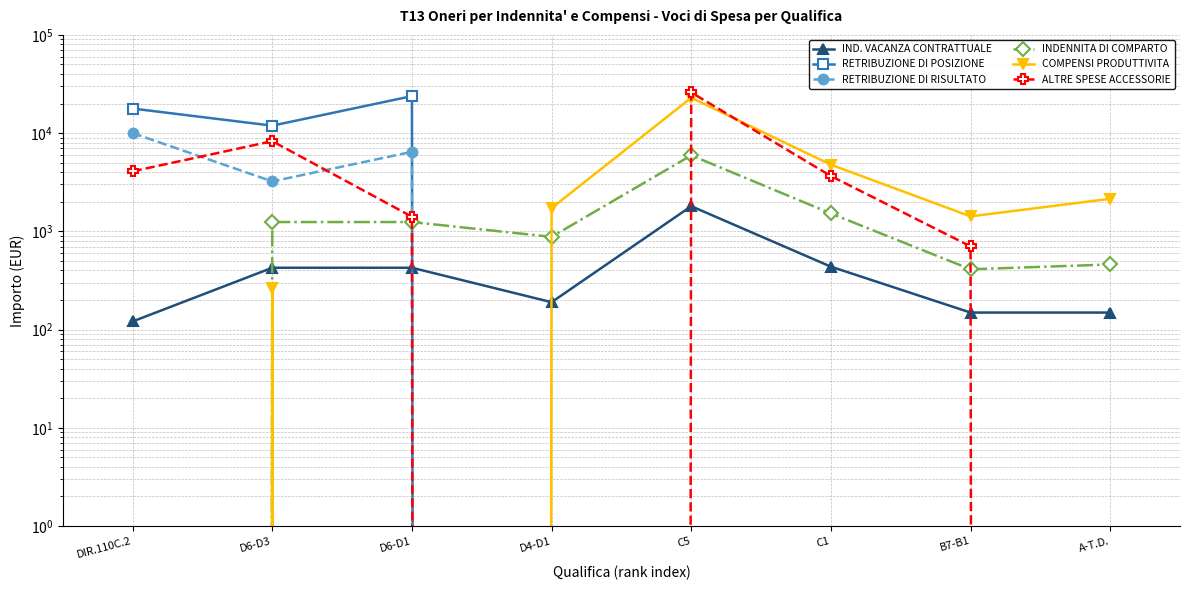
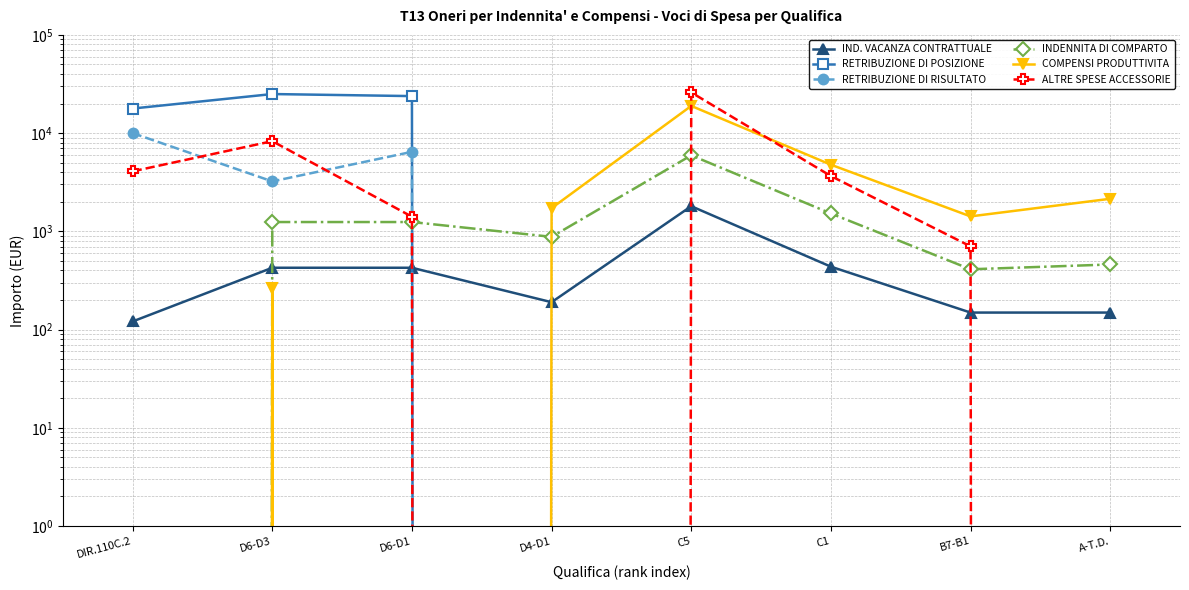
  {
    "IND. VACANZA CONTRATTUALE": {
      "DIR.110C.2": 120,
      "D6-D3": 430,
      "D6-D1": 430,
      "D4-D1": 190,
      "C5": 1800,
      "C1": 400,
      "B7-B1": 150,
      "A-T.D.": 150
    },
    "RETRIBUZIONE DI POSIZIONE": {
      "DIR.110C.2": 18000,
-     "D6-D3": 12000,
+     "D6-D3": 25000,
      "D6-D1": 24000
    },
    "RETRIBUZIONE DI RISULTATO": {
      "DIR.110C.2": 10000,
      "D6-D3": 3200,
      "D6-D1": 6000
    },
    "INDENNITA DI COMPARTO": {
      "D6-D3": 1200,
      "D6-D1": 1200,
      "D4-D1": 900,
      "C5": 6000,
      "C1": 1500,
      "B7-B1": 410,
      "A-T.D.": 500
    },
    "COMPENSI PRODUTTIVITA": {
      "D6-D3": 270,
      "D4-D1": 1700,
-     "C5": 23000,
+     "C5": 19000,
      "C1": 5000,
      "B7-B1": 1400,
      "A-T.D.": 2100
    },
    "ALTRE SPESE ACCESSORIE": {
      "DIR.110C.2": 4100,
      "D6-D3": 8000,
      "D6-D1": 1400,
      "C5": 26000,
      "C1": 3700,
      "B7-B1": 700
    }
  }
